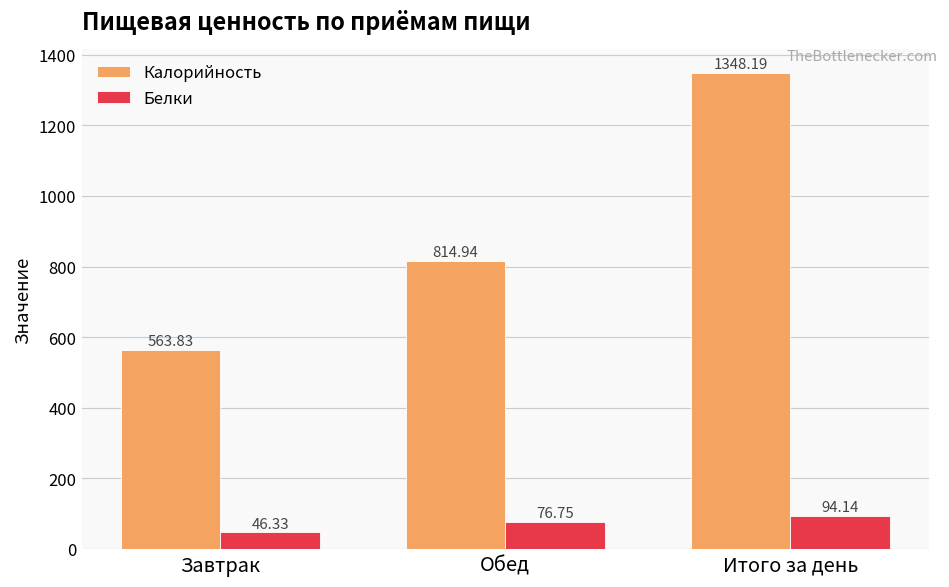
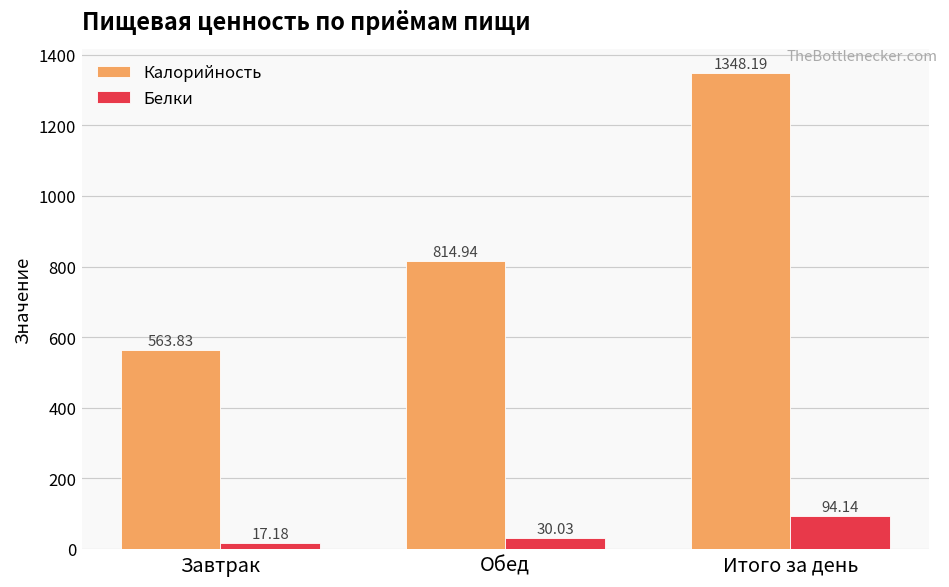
  {
    "Калорийность": {
      "Завтрак": 563.83,
      "Обед": 814.94,
      "Итого за день": 1348.19
    },
    "Белки": {
-     "Завтрак": 46.33,
-     "Обед": 76.75,
+     "Завтрак": 17.18,
+     "Обед": 30.03,
      "Итого за день": 94.14
    }
  }
